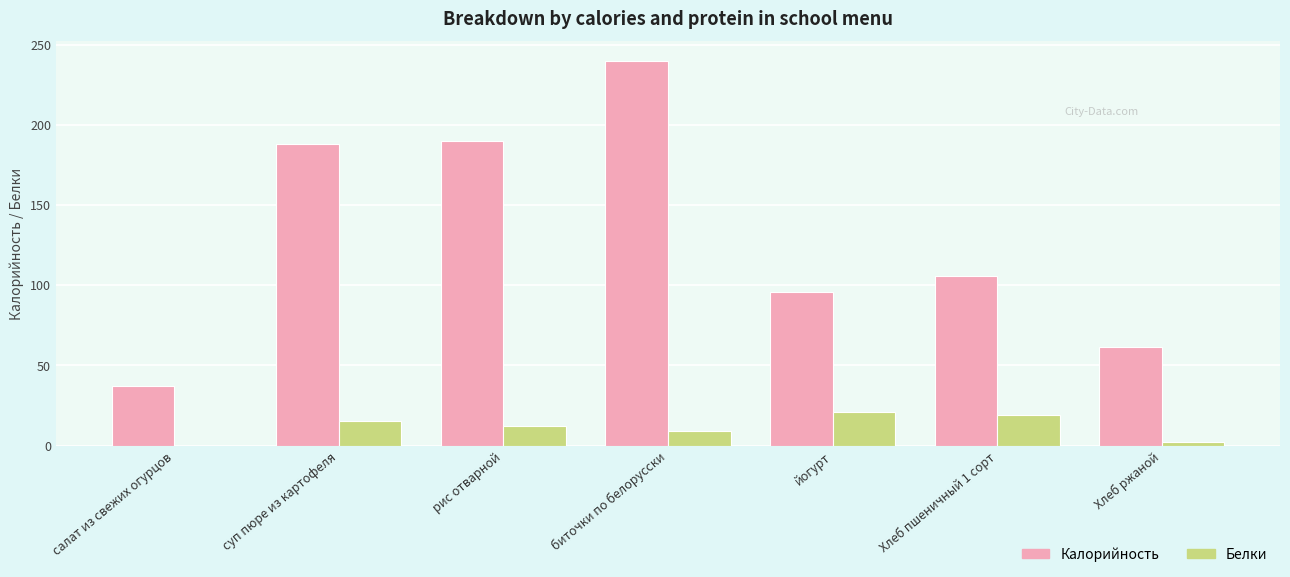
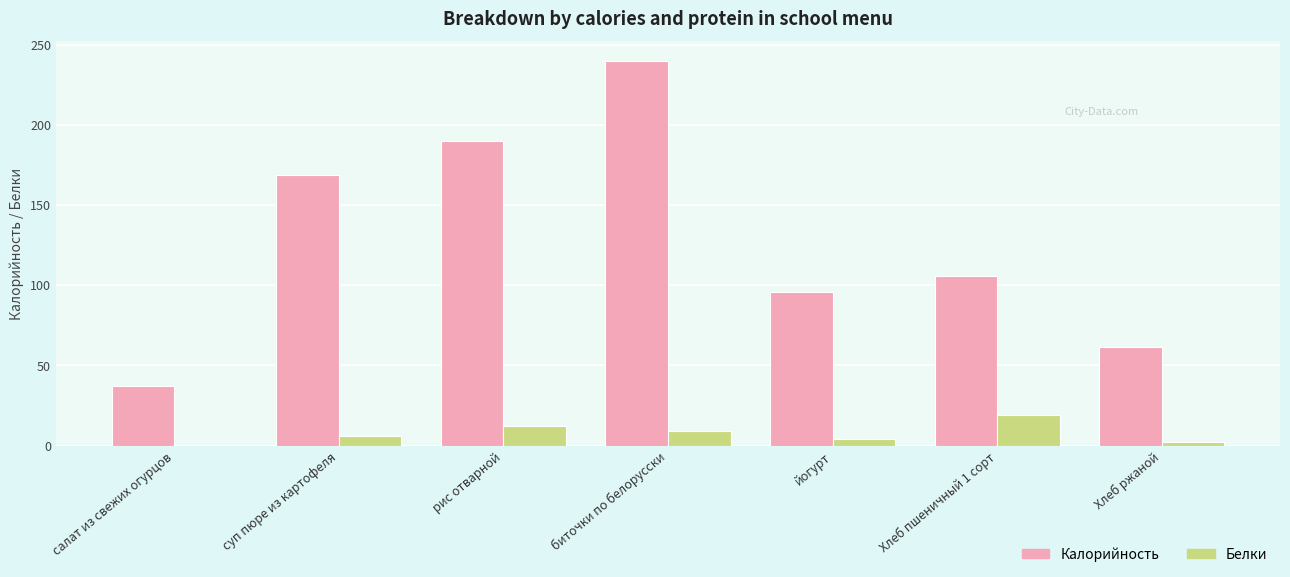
  {
    "Калорийность": {
      "салат из свежих огурцов": 37,
-     "суп пюре из картофеля": 188,
+     "суп пюре из картофеля": 169,
      "рис отварной": 190,
      "биточки по белорусски": 240,
      "йогурт": 96,
      "Хлеб пшеничный 1 сорт": 106,
      "Хлеб ржаной": 61
    },
    "Белки": {
      "салат из свежих огурцов": 0,
-     "суп пюре из картофеля": 15,
+     "суп пюре из картофеля": 6,
      "рис отварной": 12,
      "биточки по белорусски": 9,
-     "йогурт": 21,
+     "йогурт": 4,
      "Хлеб пшеничный 1 сорт": 19,
      "Хлеб ржаной": 2
    }
  }
